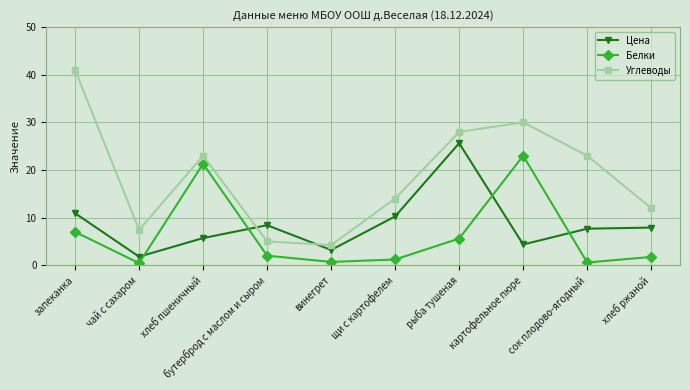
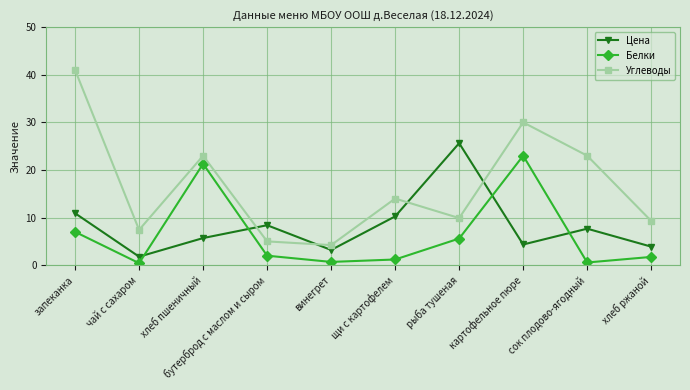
  {
    "Цена": {
      "запеканка": 11,
      "чай с сахаром": 2,
      "хлеб пшеничный": 6,
      "бутерброд с маслом и сыром": 8,
      "винегрет": 3,
      "щи с картофелем": 10,
      "рыба тушеная": 26,
      "картофельное пюре": 4,
      "сок плодово-ягодный": 8,
-     "хлеб ржаной": 8
+     "хлеб ржаной": 4
    },
    "Белки": {
      "запеканка": 7,
      "чай с сахаром": 0,
      "хлеб пшеничный": 21,
      "бутерброд с маслом и сыром": 2,
      "винегрет": 1,
      "щи с картофелем": 1,
      "рыба тушеная": 6,
      "картофельное пюре": 23,
      "сок плодово-ягодный": 1,
      "хлеб ржаной": 2
    },
    "Углеводы": {
      "запеканка": 41,
      "чай с сахаром": 7,
      "хлеб пшеничный": 23,
      "бутерброд с маслом и сыром": 5,
      "винегрет": 4,
      "щи с картофелем": 14,
-     "рыба тушеная": 28,
+     "рыба тушеная": 10,
      "картофельное пюре": 30,
      "сок плодово-ягодный": 23,
-     "хлеб ржаной": 12
+     "хлеб ржаной": 9
    }
  }
